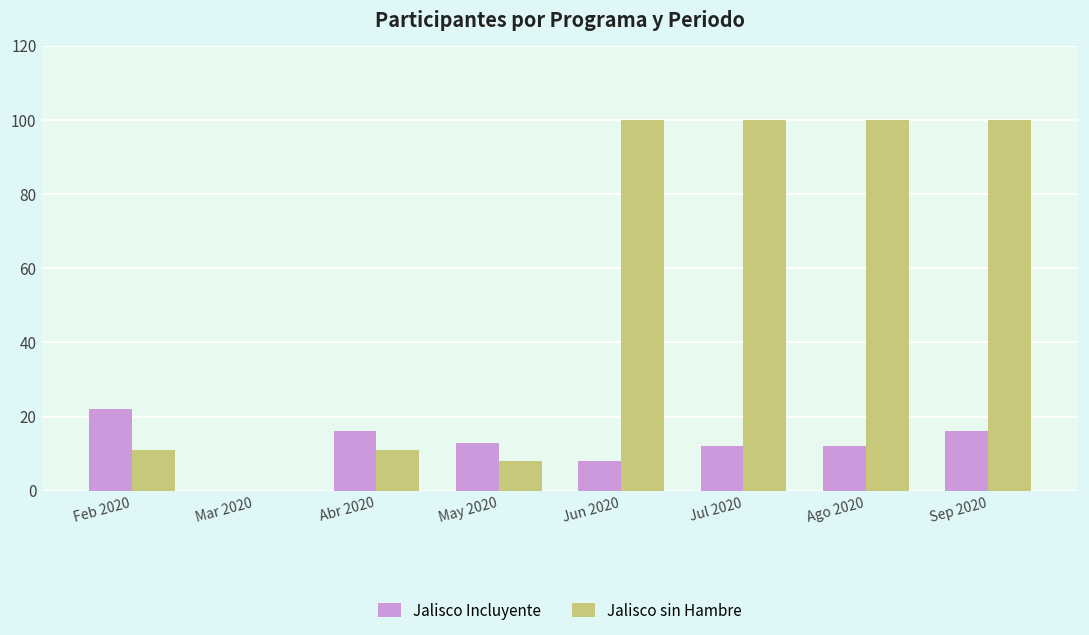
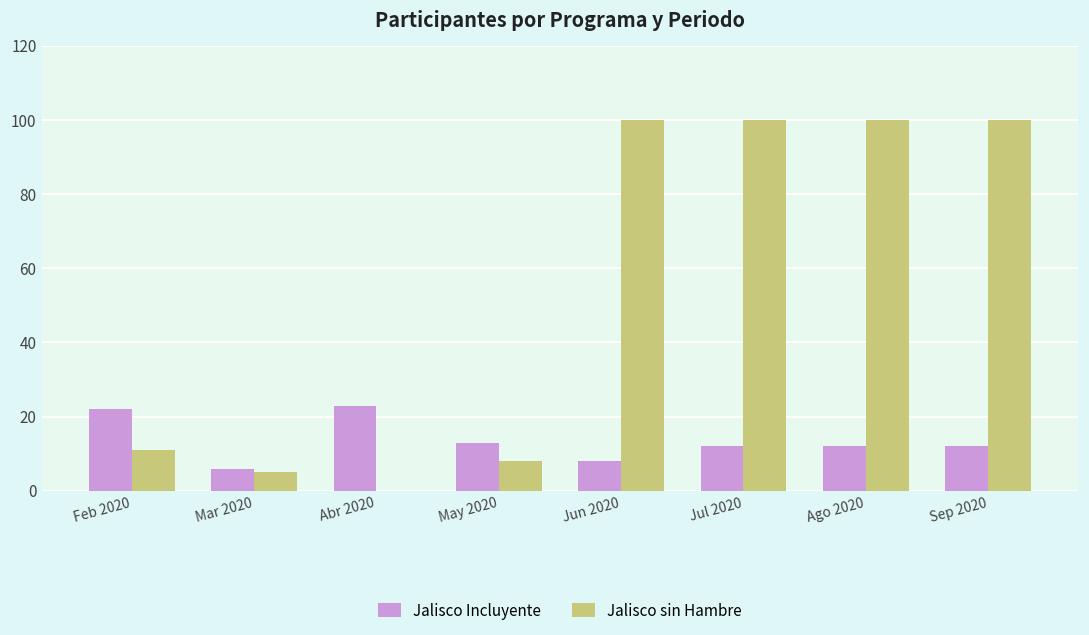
  {
    "Jalisco Incluyente": {
      "Feb 2020": 22,
-     "Mar 2020": 0,
-     "Abr 2020": 16,
+     "Mar 2020": 6,
+     "Abr 2020": 23,
      "May 2020": 13,
      "Jun 2020": 8,
      "Jul 2020": 12,
      "Ago 2020": 12,
-     "Sep 2020": 16
+     "Sep 2020": 12
    },
    "Jalisco sin Hambre": {
      "Feb 2020": 11,
-     "Mar 2020": 0,
-     "Abr 2020": 11,
+     "Mar 2020": 5,
+     "Abr 2020": 0,
      "May 2020": 8,
      "Jun 2020": 100,
      "Jul 2020": 100,
      "Ago 2020": 100,
      "Sep 2020": 100
    }
  }
